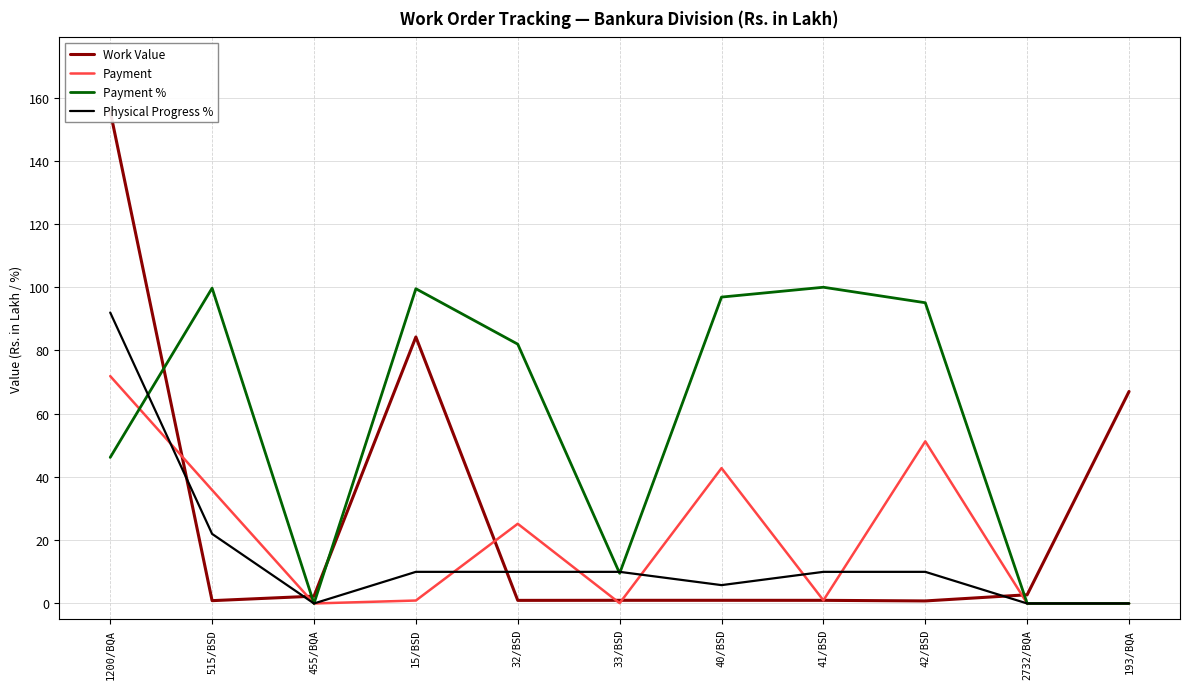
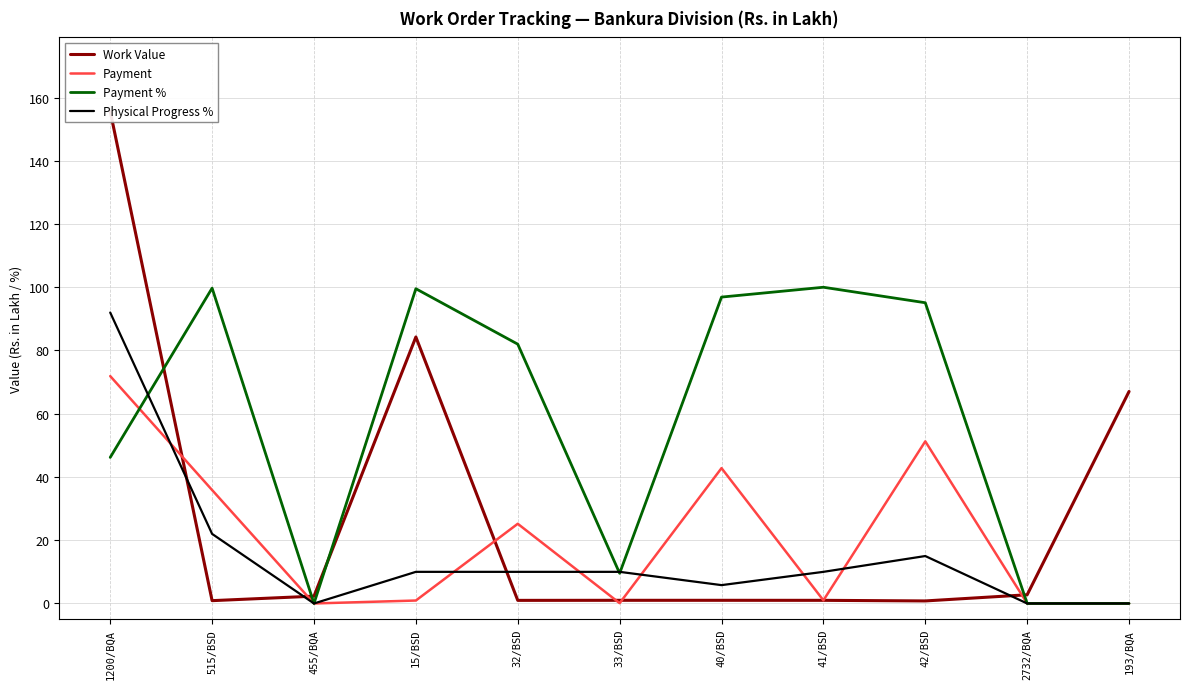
  {
    "Work Value": {
      "515/BSD": 1,
      "455/BQA": 2,
      "15/BSD": 84,
      "32/BSD": 1,
      "33/BSD": 1,
      "40/BSD": 1,
      "42/BSD": 1,
      "2732/BQA": 3,
      "193/BQA": 67
    },
    "Payment": {
      "1200/BQA": 72,
      "515/BSD": 36,
      "15/BSD": 1,
      "32/BSD": 25,
      "33/BSD": 0,
      "40/BSD": 43,
      "42/BSD": 51
    },
    "Payment %": {
      "1200/BQA": 46,
      "515/BSD": 100,
      "15/BSD": 100,
      "32/BSD": 82,
      "40/BSD": 97,
      "41/BSD": 100,
      "42/BSD": 95
    },
    "Physical Progress %": {
      "1200/BQA": 92,
      "515/BSD": 22,
      "15/BSD": 10,
      "32/BSD": 10,
      "40/BSD": 6,
      "41/BSD": 10,
-     "42/BSD": 10
+     "42/BSD": 15
    }
  }
